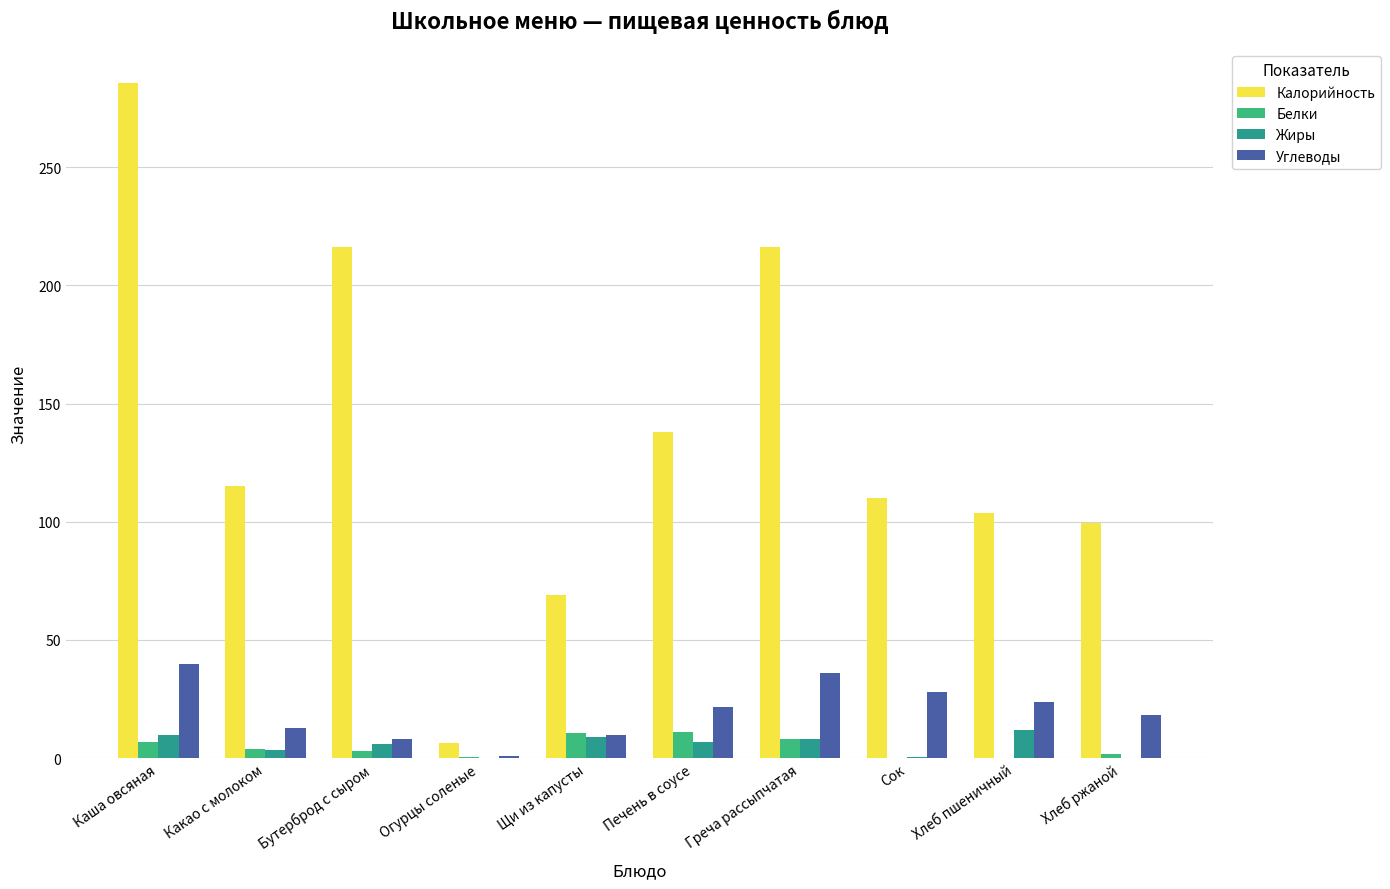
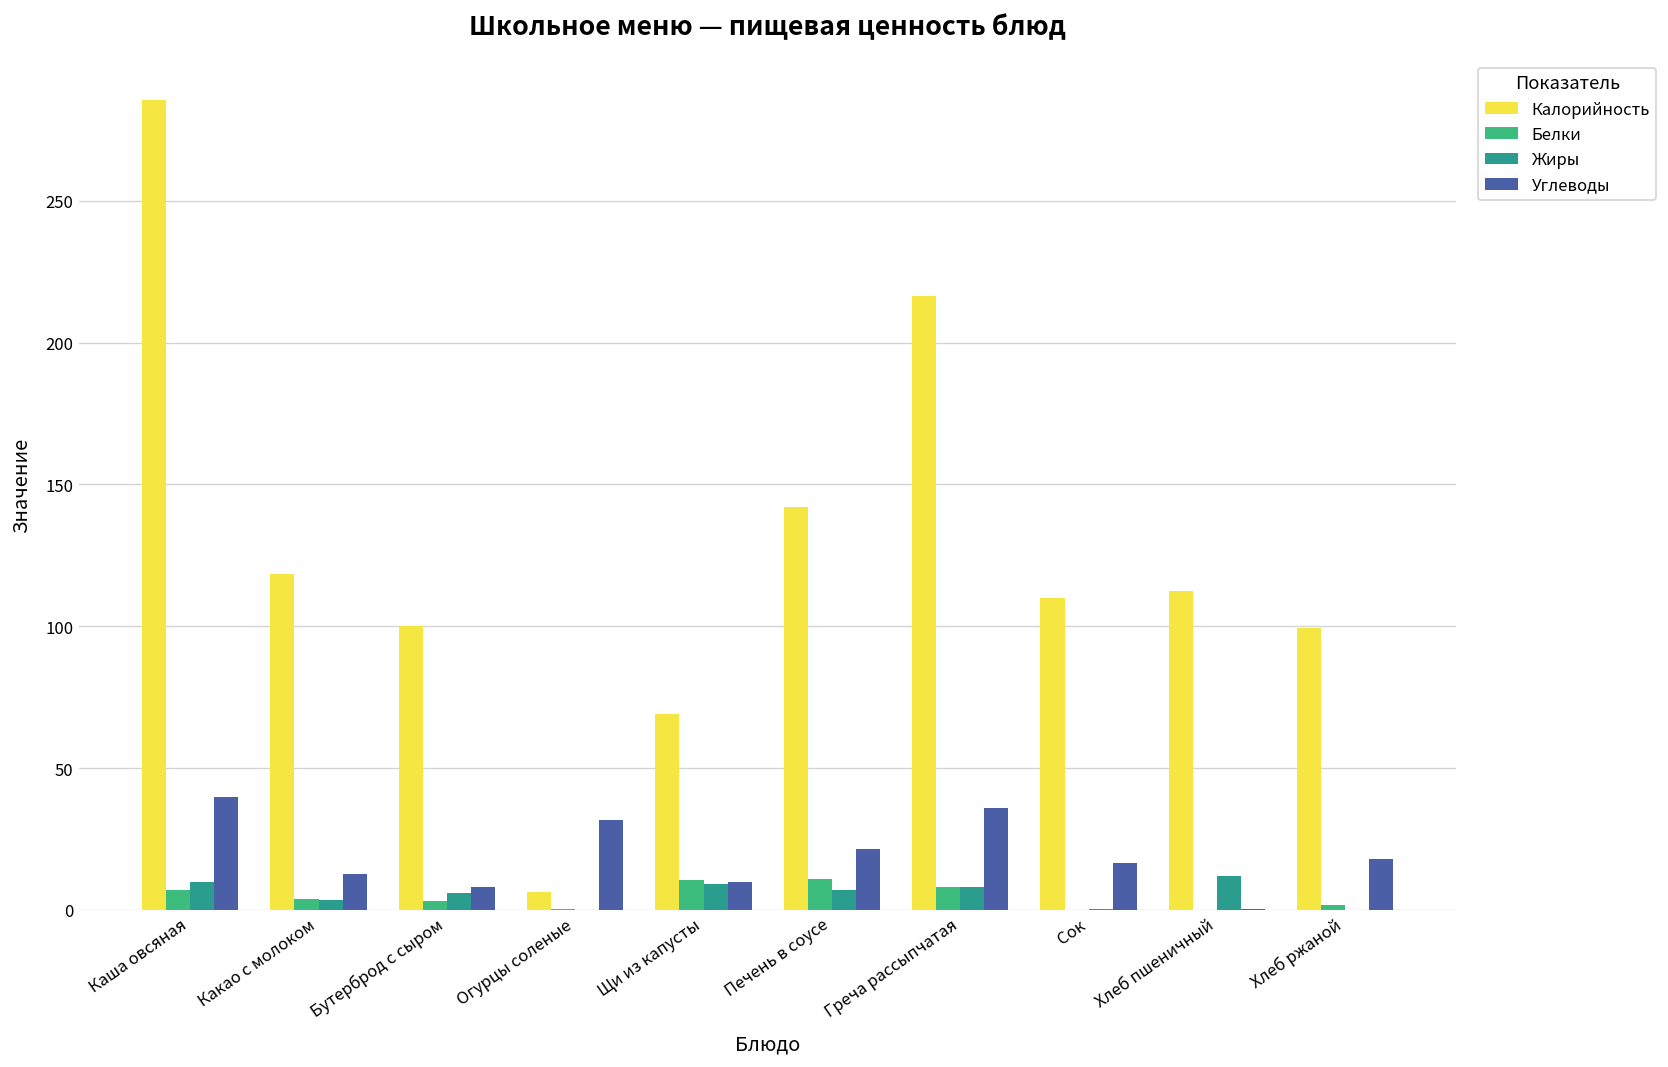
  {
    "Калорийность": {
      "Каша овсяная": 286,
-     "Какао с молоком": 115,
-     "Бутерброд с сыром": 216,
+     "Какао с молоком": 119,
+     "Бутерброд с сыром": 100,
      "Огурцы соленые": 7,
      "Щи из капусты": 69,
-     "Печень в соусе": 138,
+     "Печень в соусе": 142,
      "Греча рассыпчатая": 216,
      "Сок": 110,
-     "Хлеб пшеничный": 104,
+     "Хлеб пшеничный": 113,
      "Хлеб ржаной": 100
    },
    "Углеводы": {
      "Каша овсяная": 40,
      "Какао с молоком": 13,
      "Бутерброд с сыром": 8,
-     "Огурцы соленые": 1,
+     "Огурцы соленые": 32,
      "Щи из капусты": 10,
      "Печень в соусе": 22,
      "Греча рассыпчатая": 36,
-     "Сок": 28,
-     "Хлеб пшеничный": 24,
+     "Сок": 17,
+     "Хлеб пшеничный": 0,
      "Хлеб ржаной": 18
    }
  }
